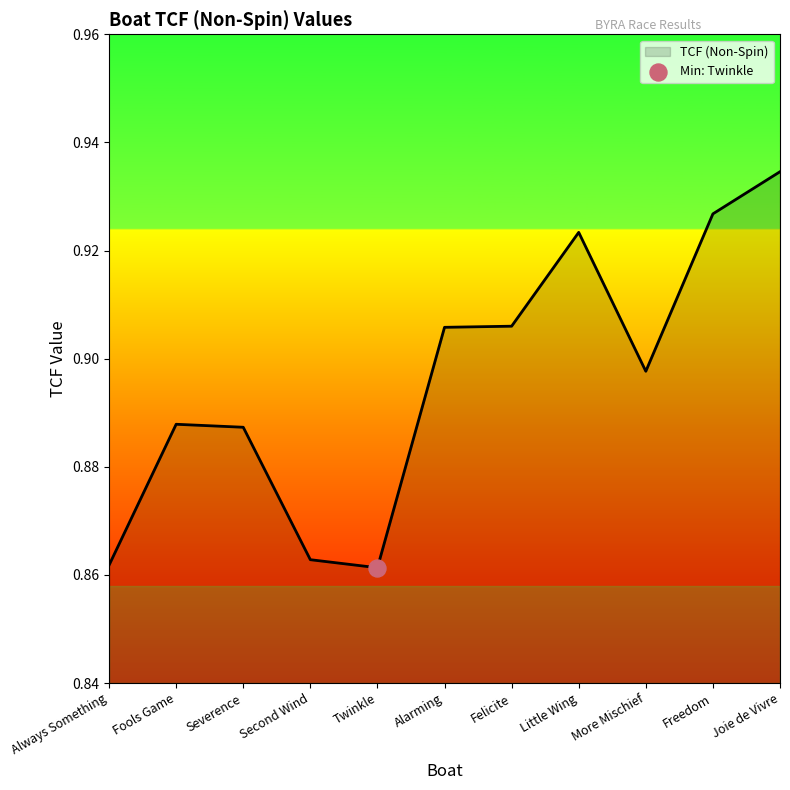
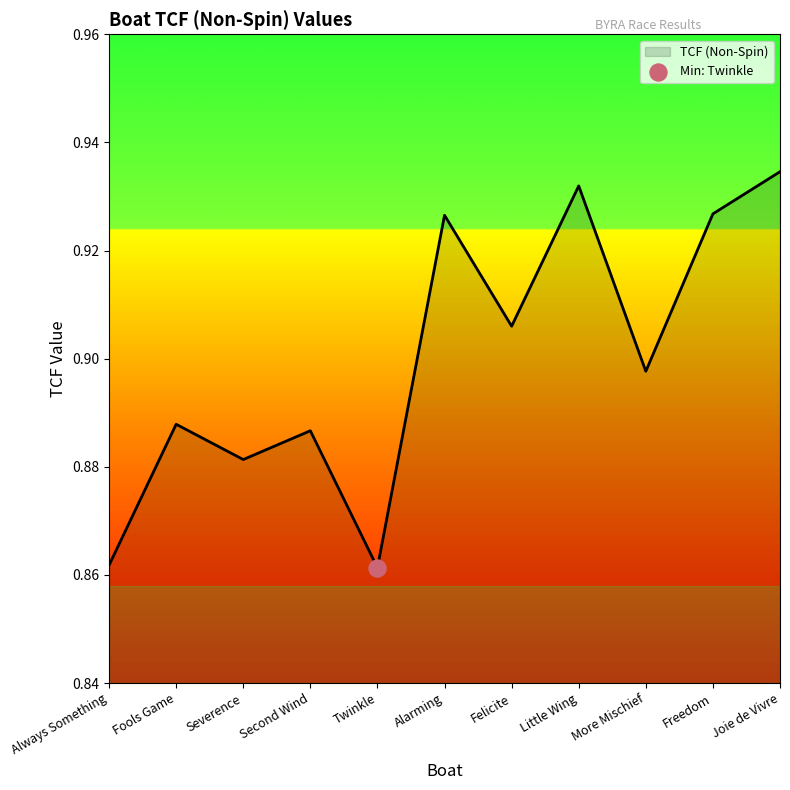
  {
    "TCF (Non-Spin)": {
      "Always Something": 0.862,
      "Fools Game": 0.888,
-     "Severence": 0.887,
-     "Second Wind": 0.863,
-     "Alarming": 0.906,
+     "Severence": 0.881,
+     "Second Wind": 0.887,
+     "Alarming": 0.927,
      "Felicite": 0.906,
-     "Little Wing": 0.923,
+     "Little Wing": 0.932,
      "More Mischief": 0.898,
      "Freedom": 0.927,
      "Joie de Vivre": 0.935
    }
  }
